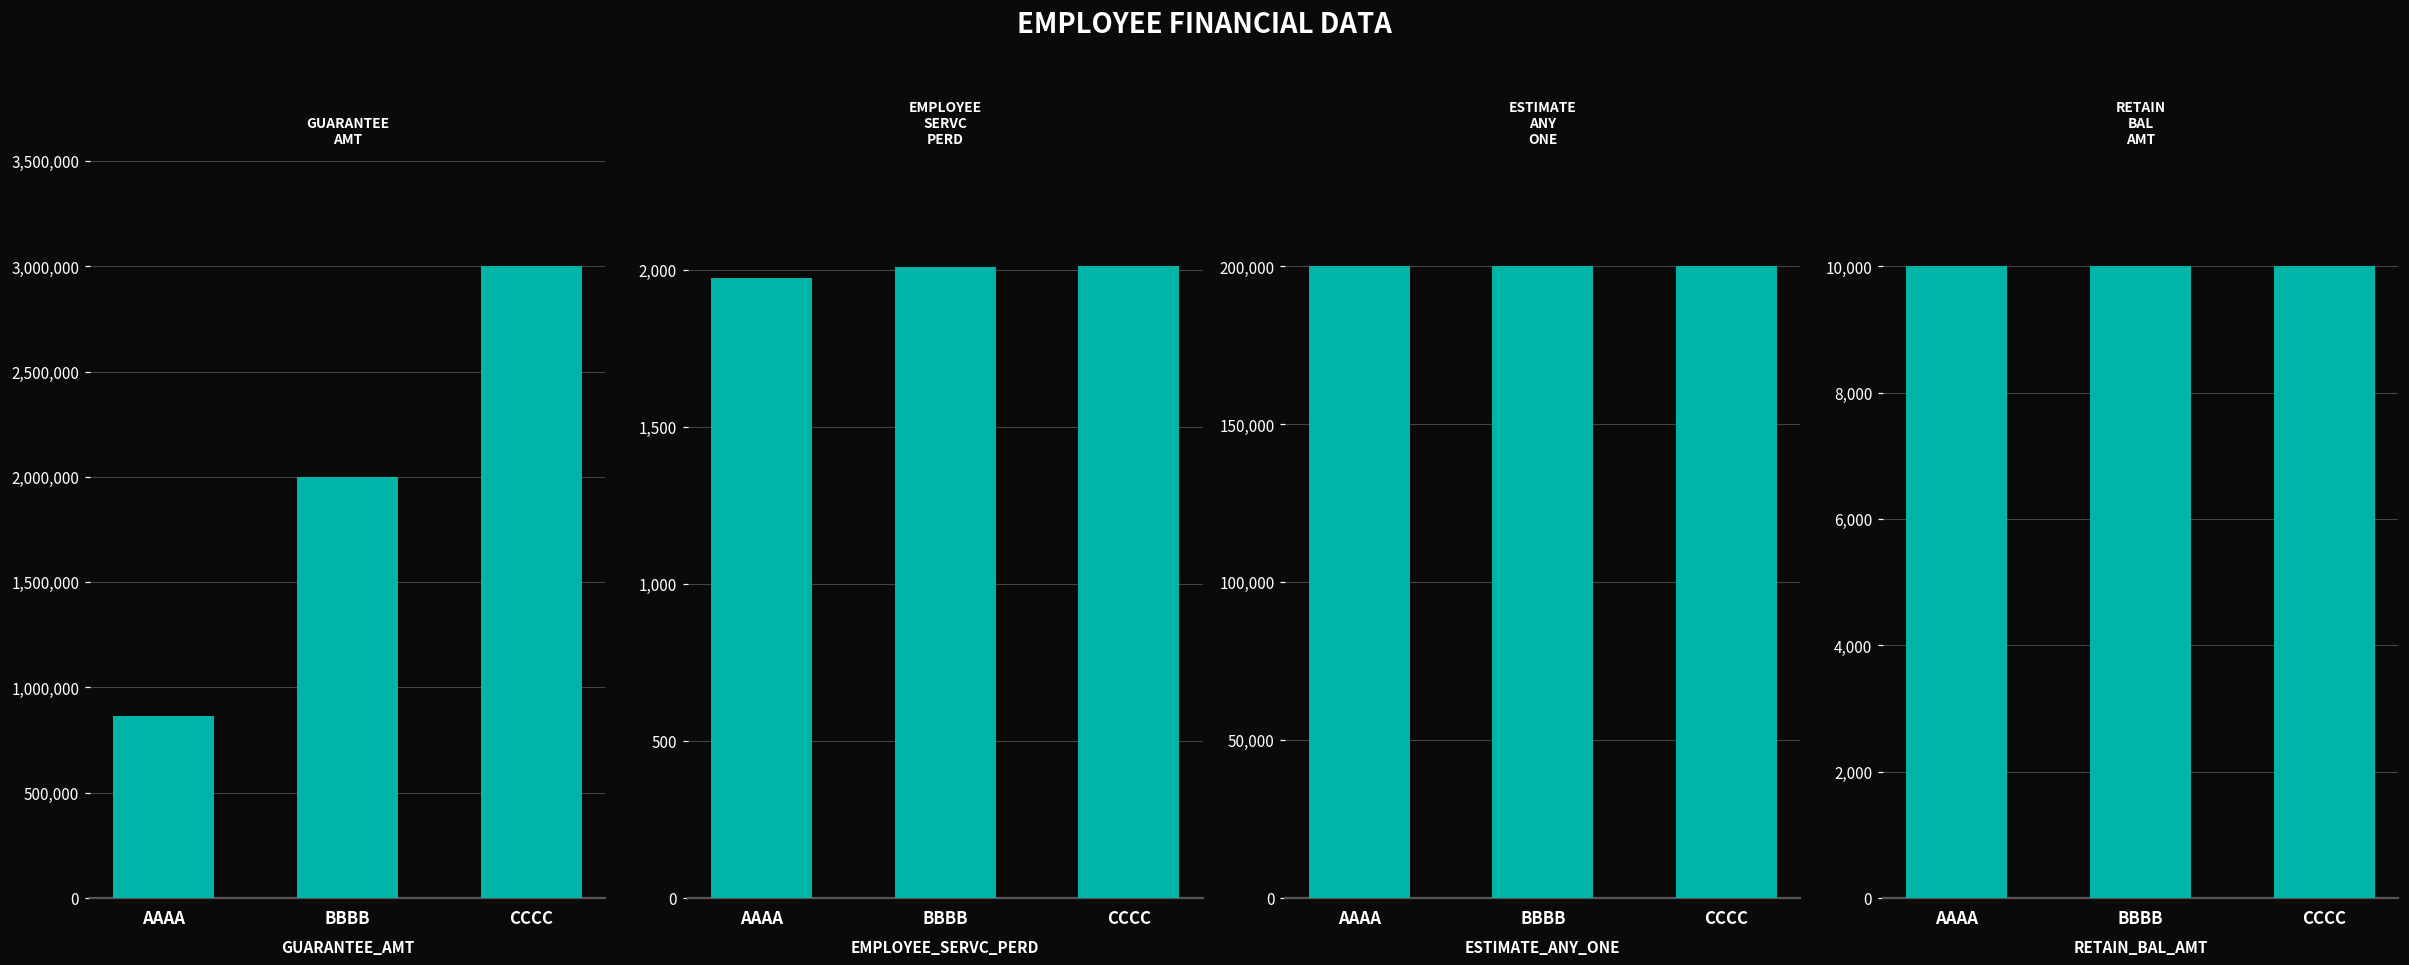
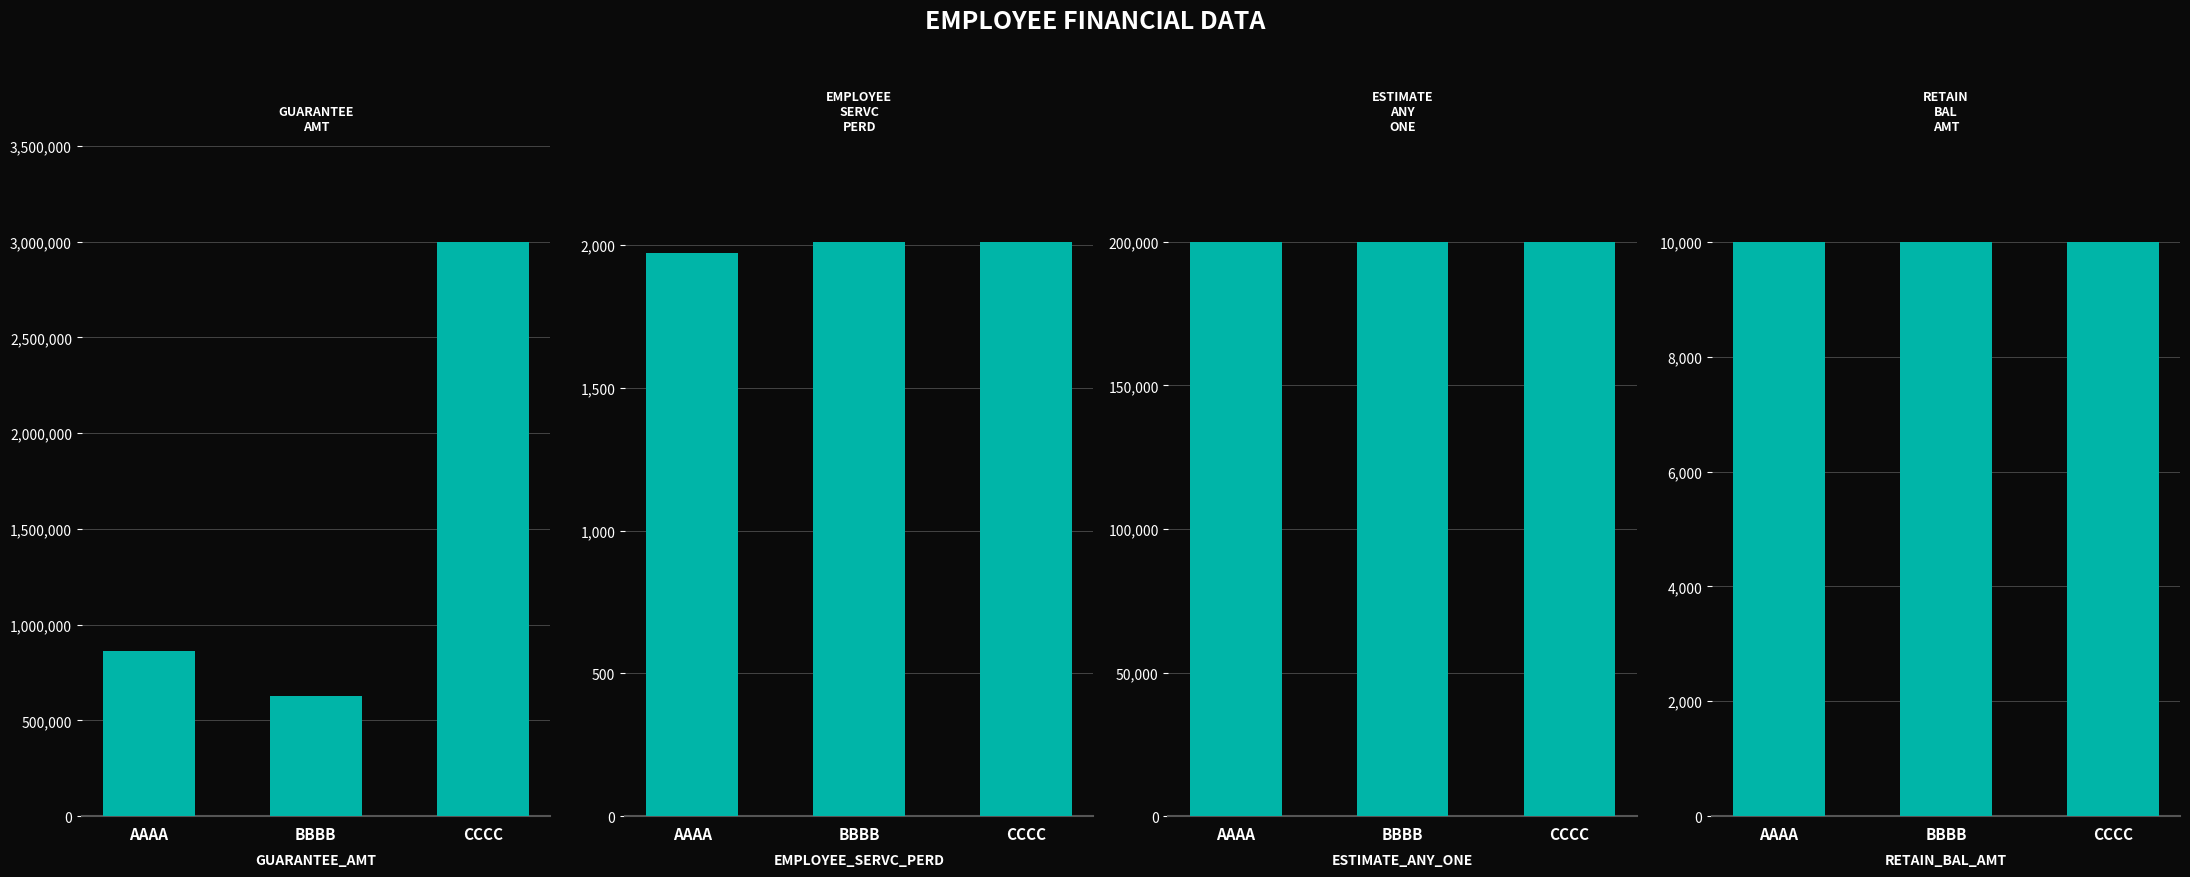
  {
    "GUARANTEE AMT": {
      "AAAA": "870,000",
-     "BBBB": "2,000,000",
+     "BBBB": "630,000",
      "CCCC": "3,000,000"
    },
    "EMPLOYEE SERVC PERD": {
      "AAAA": "1,970",
      "BBBB": "2,010",
      "CCCC": "2,010"
    },
    "ESTIMATE ANY ONE": {
      "AAAA": "200,000",
      "BBBB": "200,000",
      "CCCC": "200,000"
    },
    "RETAIN BAL AMT": {
      "AAAA": "10,000",
      "BBBB": "10,000",
      "CCCC": "10,000"
    }
  }
